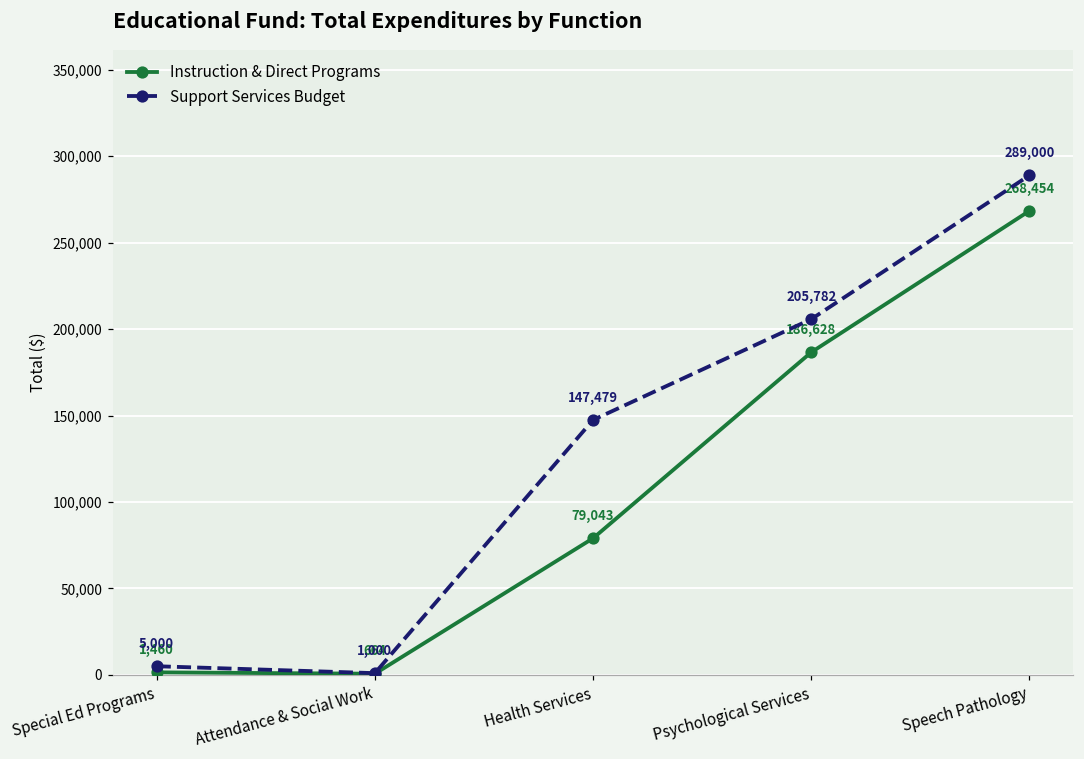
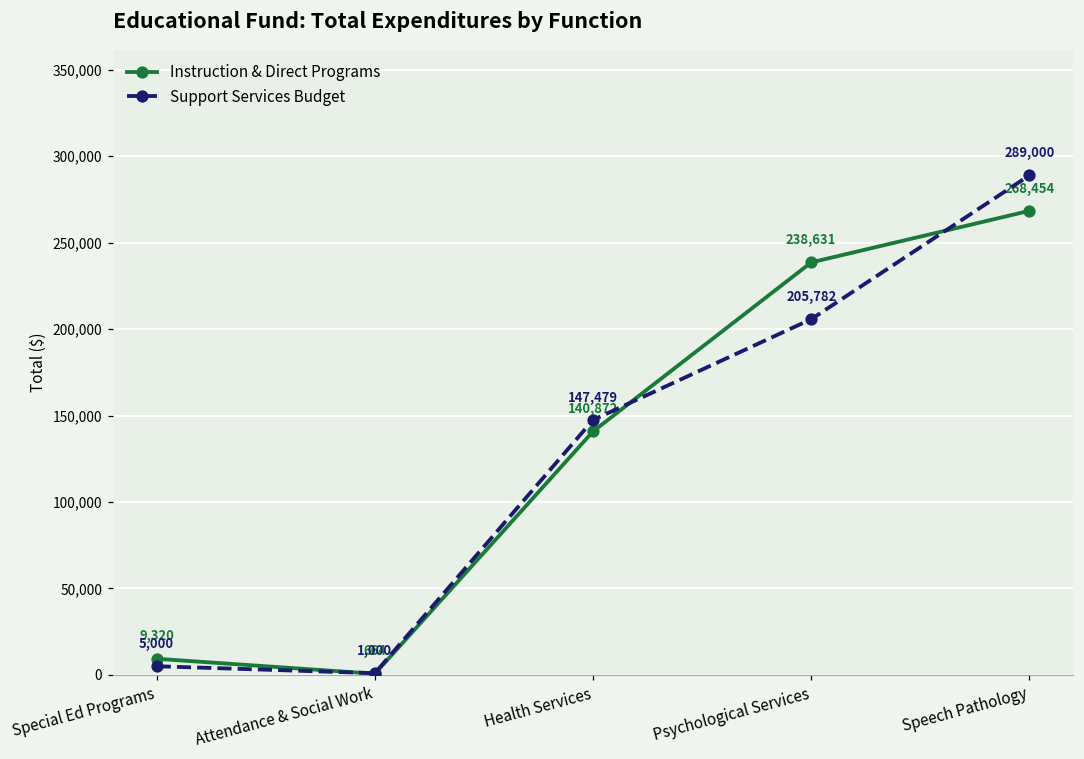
  {
    "Instruction & Direct Programs": {
-     "Special Ed Programs": "1,460",
-     "Health Services": "79,043",
-     "Psychological Services": "186,628",
+     "Special Ed Programs": "9,320",
+     "Health Services": "140,872",
+     "Psychological Services": "238,631",
      "Speech Pathology": "268,454"
    },
    "Support Services Budget": {
      "Psychological Services": "205,782",
      "Speech Pathology": "289,000"
    }
  }
